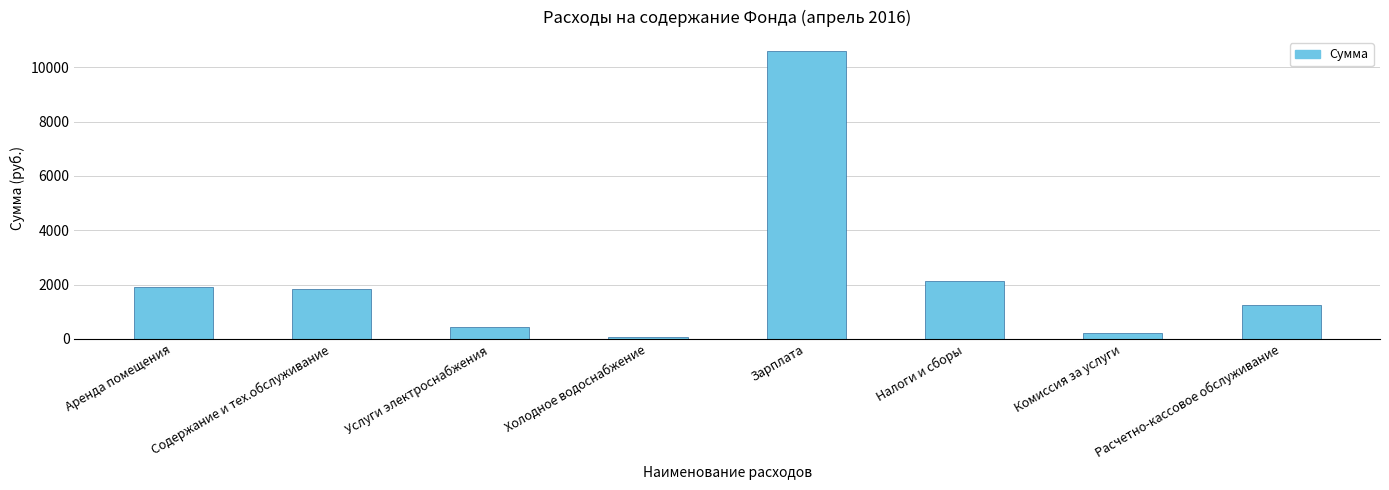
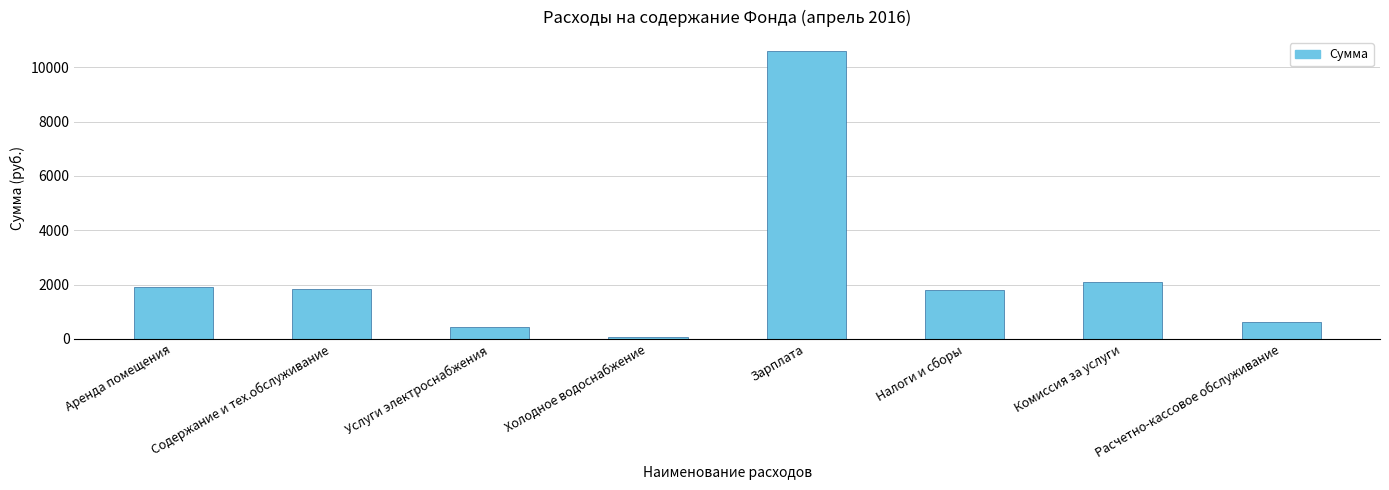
  {
    "Аренда помещения": 1900,
    "Содержание и тех.обслуживание": 1900,
    "Услуги электроснабжения": 400,
    "Зарплата": 10600,
-   "Налоги и сборы": 2100,
-   "Комиссия за услуги": 200,
-   "Расчетно-кассовое обслуживание": 1300
+   "Налоги и сборы": 1800,
+   "Комиссия за услуги": 2100,
+   "Расчетно-кассовое обслуживание": 600
  }
